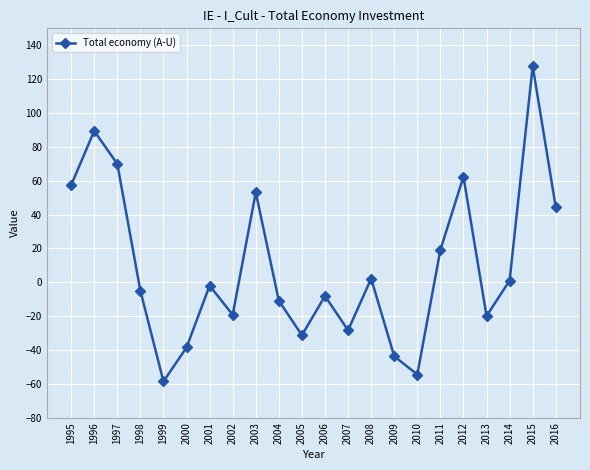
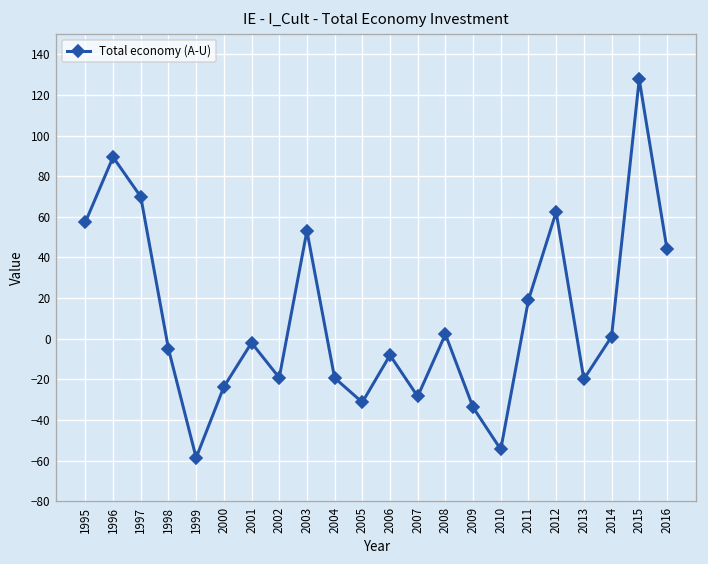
  {
    "1995": 57,
    "1996": 89,
    "1997": 70,
    "1998": -5,
    "1999": -59,
-   "2000": -39,
+   "2000": -24,
    "2001": -2,
    "2002": -19,
    "2003": 53,
-   "2004": -11,
+   "2004": -19,
    "2005": -31,
    "2006": -8,
    "2007": -28,
    "2008": 2,
-   "2009": -44,
+   "2009": -34,
    "2010": -55,
    "2011": 19,
    "2012": 62,
    "2013": -20,
    "2014": 1,
    "2015": 128,
    "2016": 44
  }
